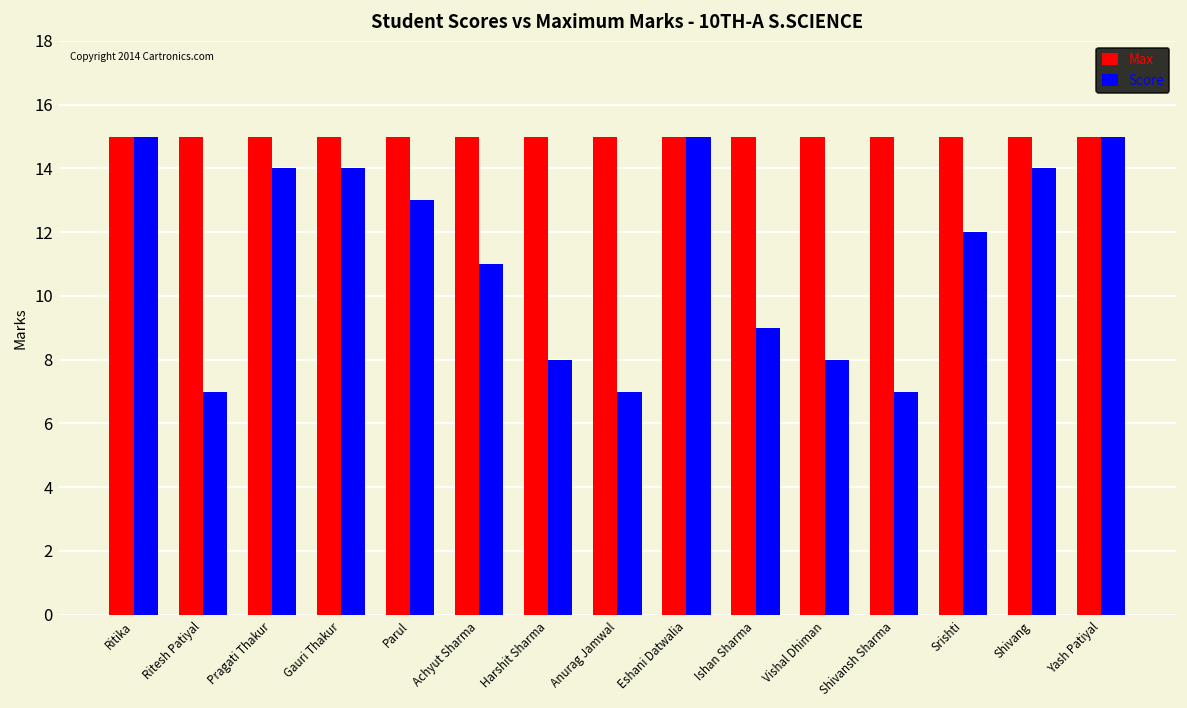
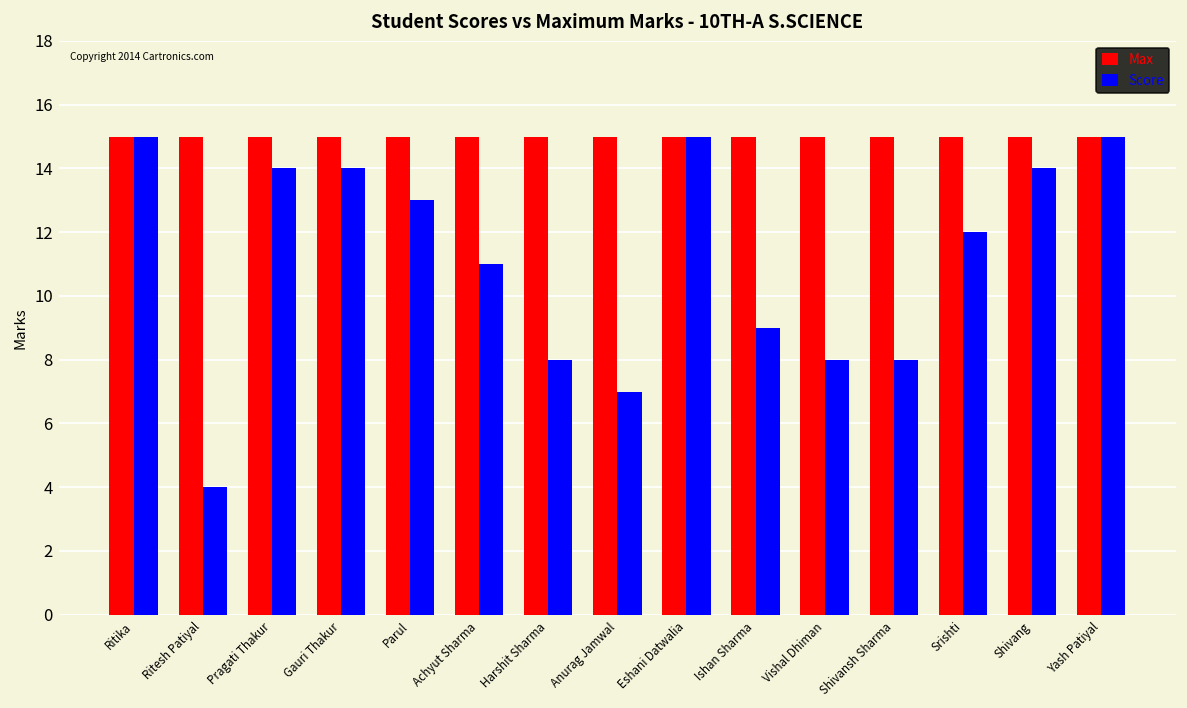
  {
    "Max": {
      "Ritika": 15,
      "Ritesh Patiyal": 15,
      "Pragati Thakur": 15,
      "Gauri Thakur": 15,
      "Parul": 15,
      "Achyut Sharma": 15,
      "Harshit Sharma": 15,
      "Anurag Jamwal": 15,
      "Eshani Datwalia": 15,
      "Ishan Sharma": 15,
      "Vishal Dhiman": 15,
      "Shivansh Sharma": 15,
      "Srishti": 15,
      "Shivang": 15,
      "Yash Patiyal": 15
    },
    "Score": {
      "Ritika": 15,
-     "Ritesh Patiyal": 7,
+     "Ritesh Patiyal": 4,
      "Pragati Thakur": 14,
      "Gauri Thakur": 14,
      "Parul": 13,
      "Achyut Sharma": 11,
      "Harshit Sharma": 8,
      "Anurag Jamwal": 7,
      "Eshani Datwalia": 15,
      "Ishan Sharma": 9,
      "Vishal Dhiman": 8,
-     "Shivansh Sharma": 7,
+     "Shivansh Sharma": 8,
      "Srishti": 12,
      "Shivang": 14,
      "Yash Patiyal": 15
    }
  }
